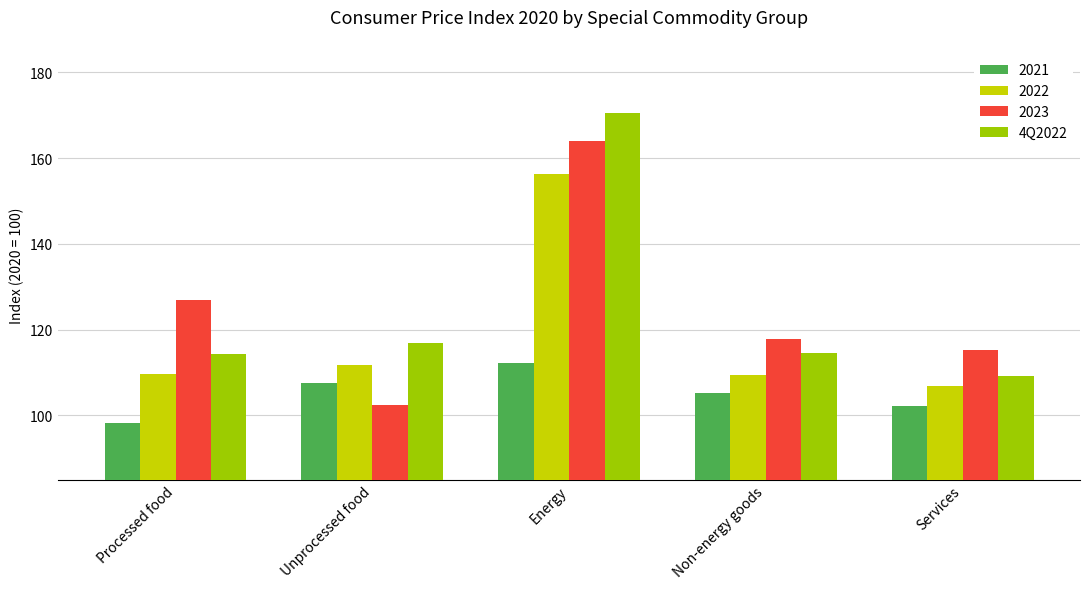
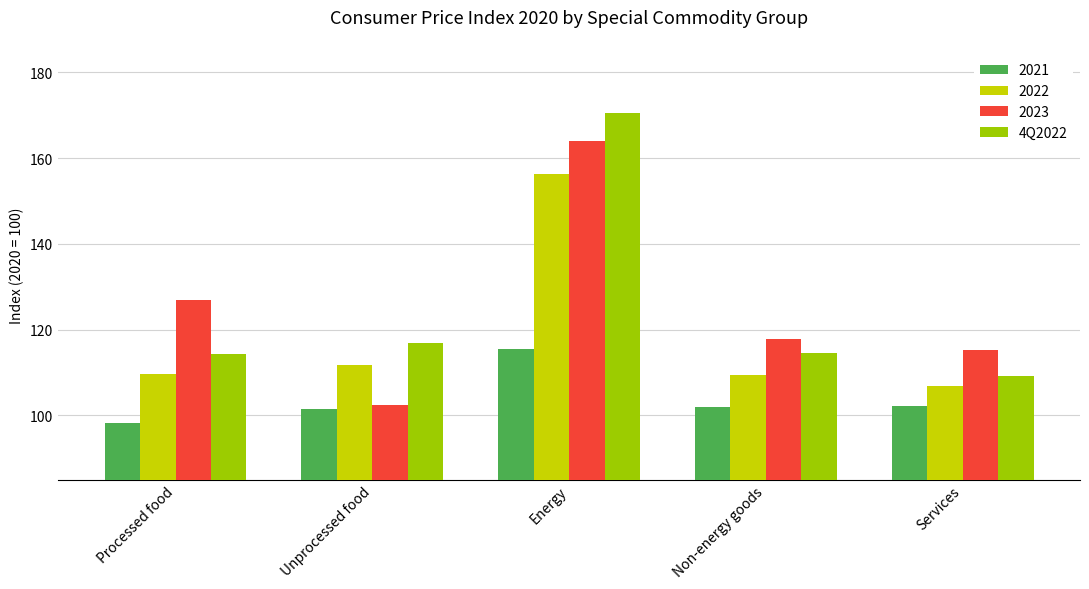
  {
    "2021": {
      "Processed food": 98,
-     "Unprocessed food": 108,
-     "Energy": 112,
-     "Non-energy goods": 105,
+     "Unprocessed food": 102,
+     "Energy": 115,
+     "Non-energy goods": 102,
      "Services": 102
    },
    "2023": {
      "Processed food": 127,
      "Unprocessed food": 102,
      "Energy": 164,
      "Non-energy goods": 118,
      "Services": 115
    }
  }
